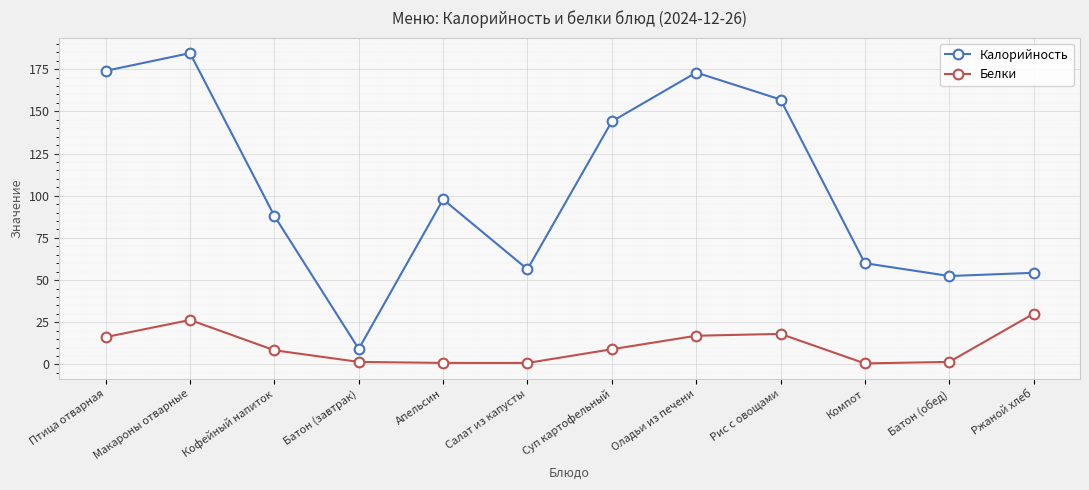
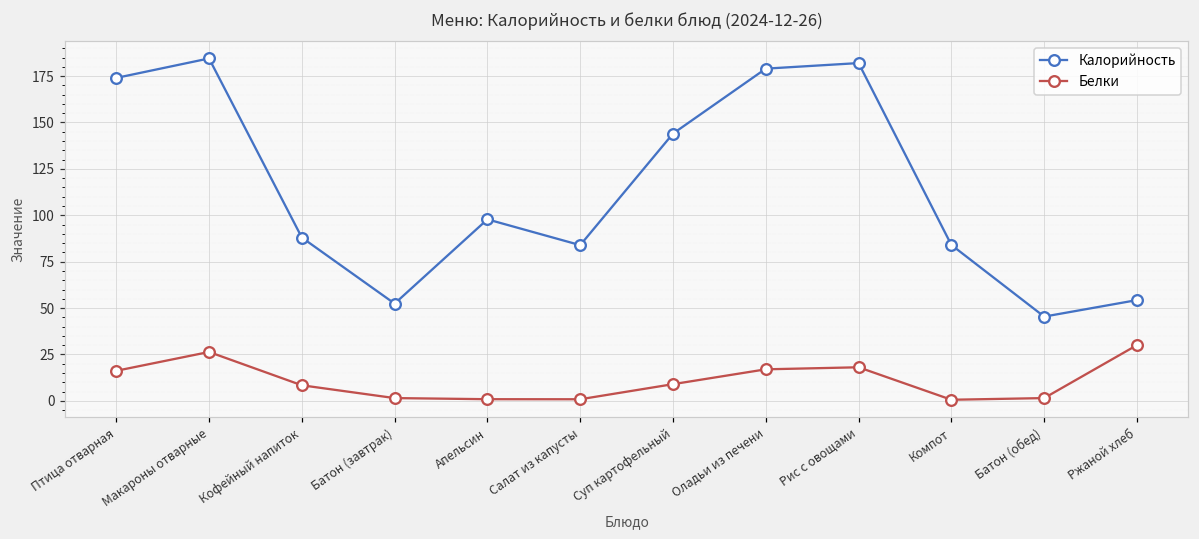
  {
    "Калорийность": {
      "Птица отварная": 174,
      "Макароны отварные": 185,
      "Кофейный напиток": 88,
-     "Батон (завтрак)": 9,
+     "Батон (завтрак)": 52,
      "Апельсин": 98,
-     "Салат из капусты": 56,
+     "Салат из капусты": 84,
      "Суп картофельный": 144,
-     "Оладьи из печени": 173,
-     "Рис с овощами": 157,
-     "Компот": 60,
-     "Батон (обед)": 52,
+     "Оладьи из печени": 179,
+     "Рис с овощами": 182,
+     "Компот": 84,
+     "Батон (обед)": 45,
      "Ржаной хлеб": 54
    },
    "Белки": {
      "Птица отварная": 16,
      "Макароны отварные": 26,
      "Кофейный напиток": 8,
      "Батон (завтрак)": 2,
      "Апельсин": 1,
      "Салат из капусты": 1,
      "Суп картофельный": 9,
      "Оладьи из печени": 17,
      "Рис с овощами": 18,
      "Компот": 1,
      "Батон (обед)": 2,
      "Ржаной хлеб": 30
    }
  }
